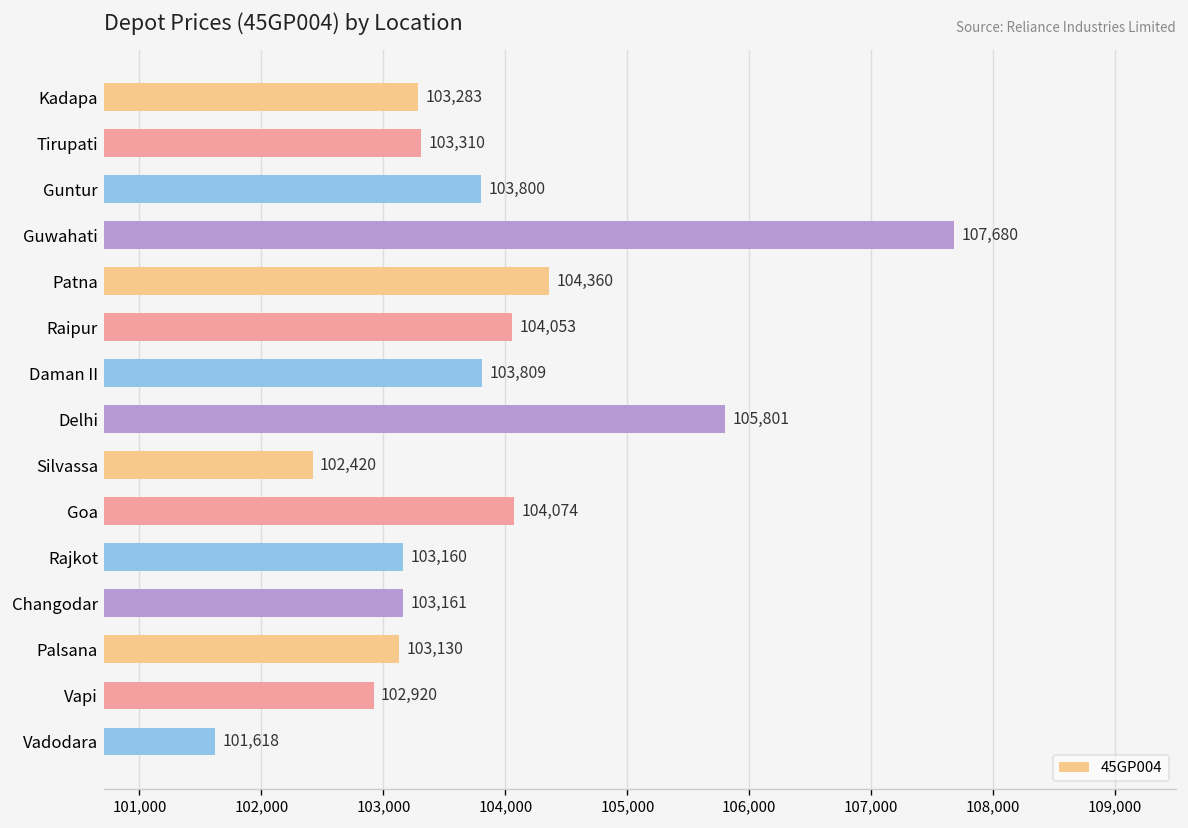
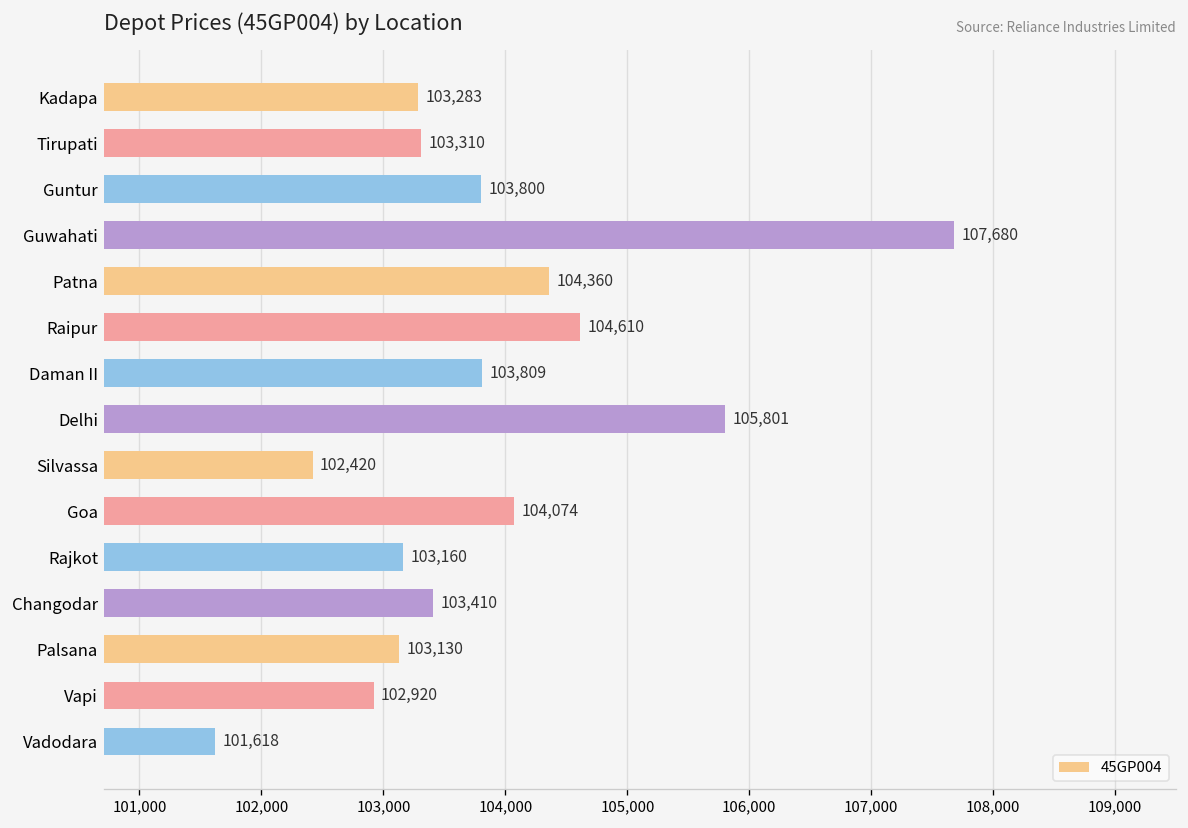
  {
    "Kadapa": "103,283",
    "Tirupati": "103,310",
    "Guntur": "103,800",
    "Guwahati": "107,680",
    "Patna": "104,360",
-   "Raipur": "104,053",
+   "Raipur": "104,610",
    "Daman II": "103,809",
    "Delhi": "105,801",
    "Silvassa": "102,420",
    "Goa": "104,074",
    "Rajkot": "103,160",
-   "Changodar": "103,161",
+   "Changodar": "103,410",
    "Palsana": "103,130",
    "Vapi": "102,920",
    "Vadodara": "101,618"
  }
